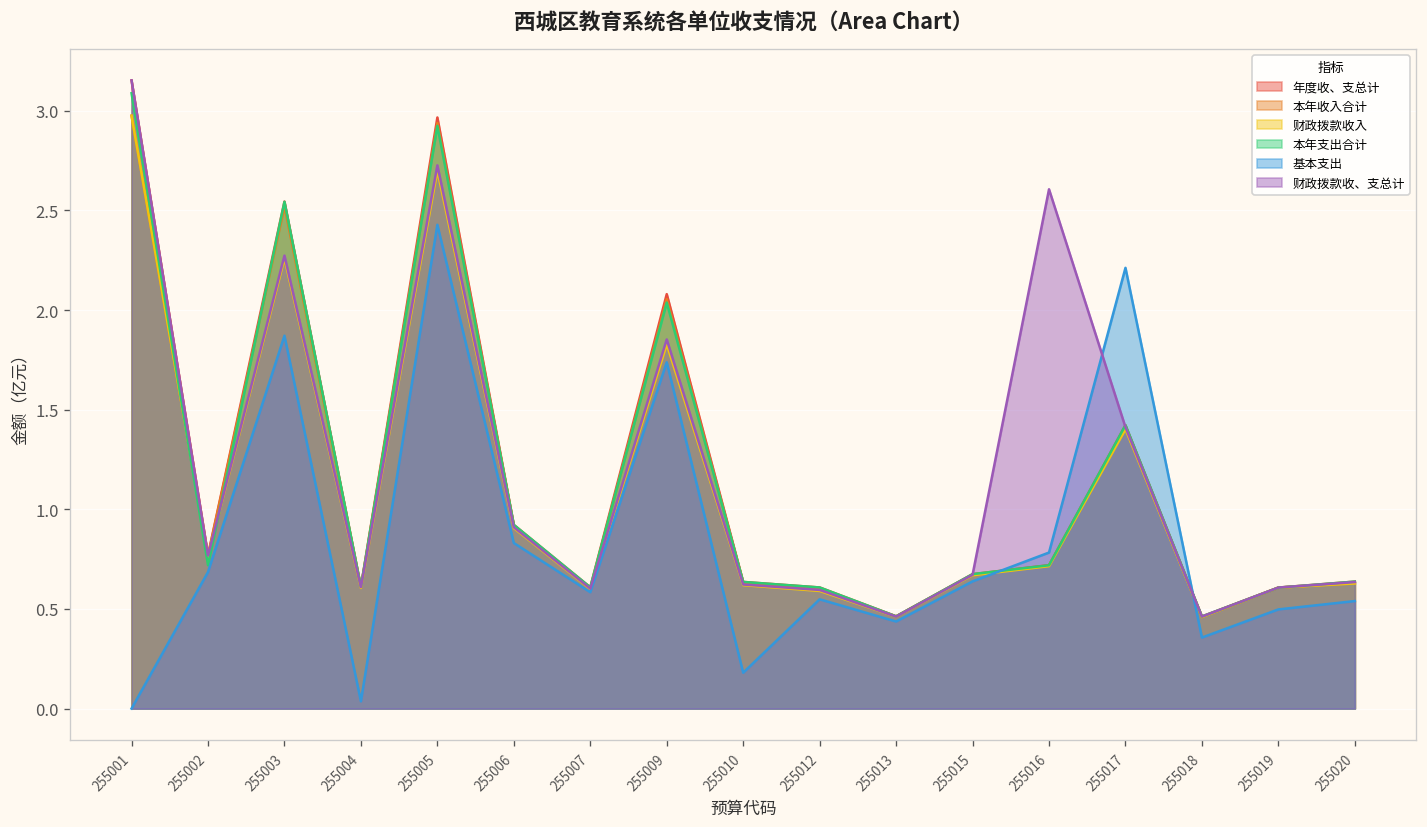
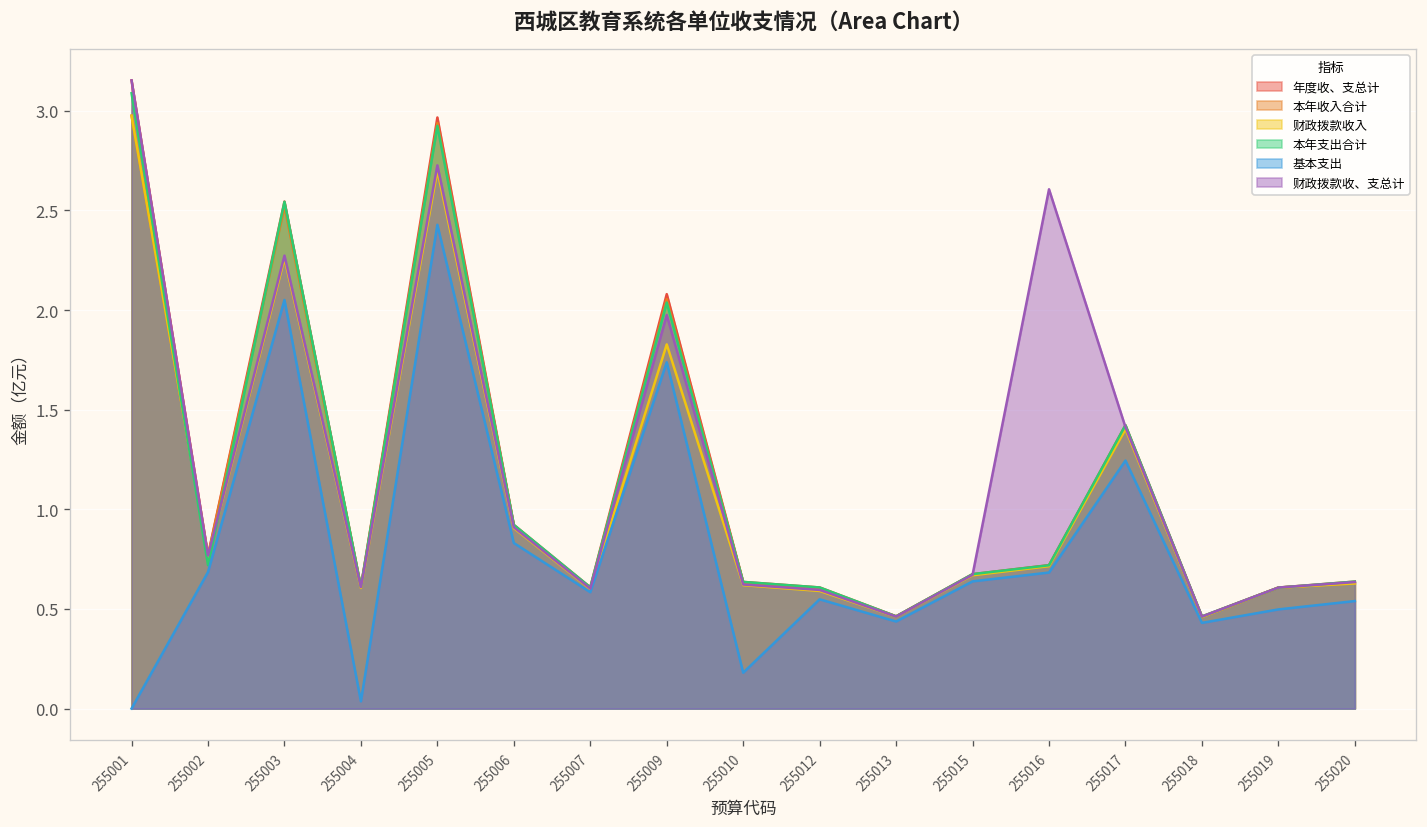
  {
    "本年支出合计": {
      "255001": 3.09,
      "255002": 0.72,
      "255009": 2.04
    },
    "基本支出": {
      "255001": 0.00,
      "255002": 0.69,
-     "255003": 1.87,
+     "255003": 2.05,
      "255004": 0.04,
      "255005": 2.43,
      "255006": 0.83,
      "255009": 1.74,
      "255010": 0.18,
      "255012": 0.55,
      "255013": 0.44,
      "255015": 0.64,
-     "255016": 0.78,
-     "255017": 2.21,
-     "255018": 0.36,
+     "255016": 0.68,
+     "255017": 1.24,
+     "255018": 0.43,
      "255019": 0.50,
      "255020": 0.54
    },
    "财政拨款收、支总计": {
      "255005": 2.73,
-     "255009": 1.85,
+     "255009": 1.98,
      "255016": 2.61
    }
  }
